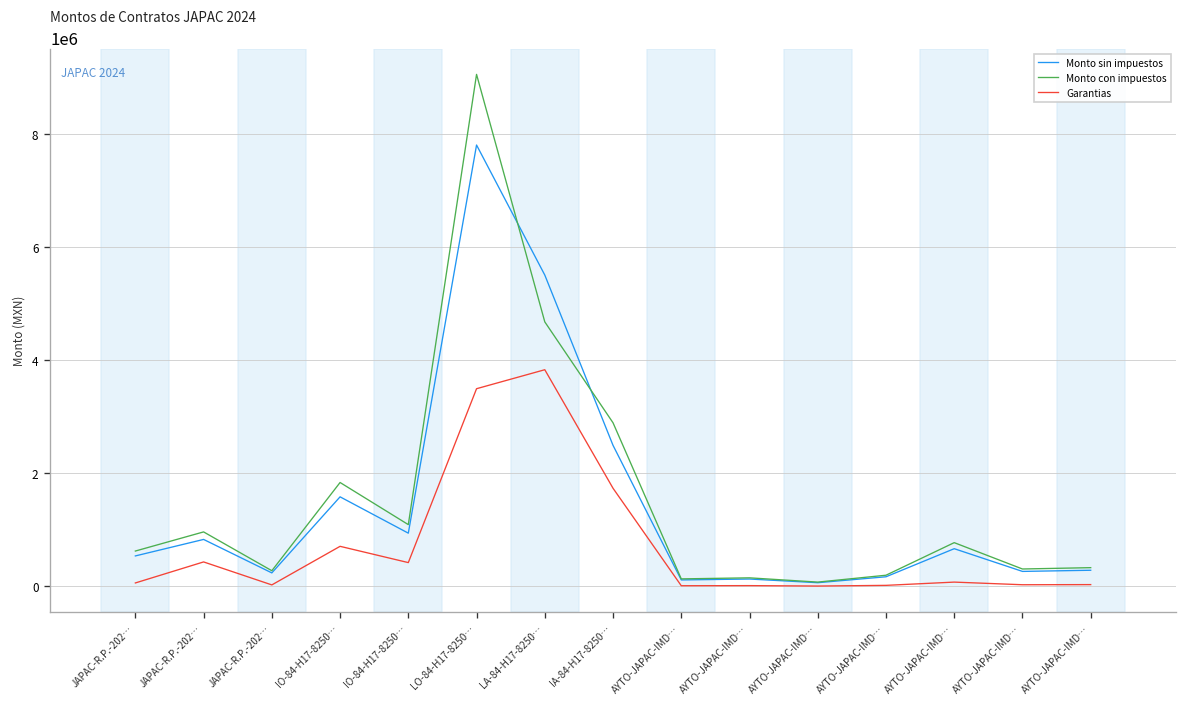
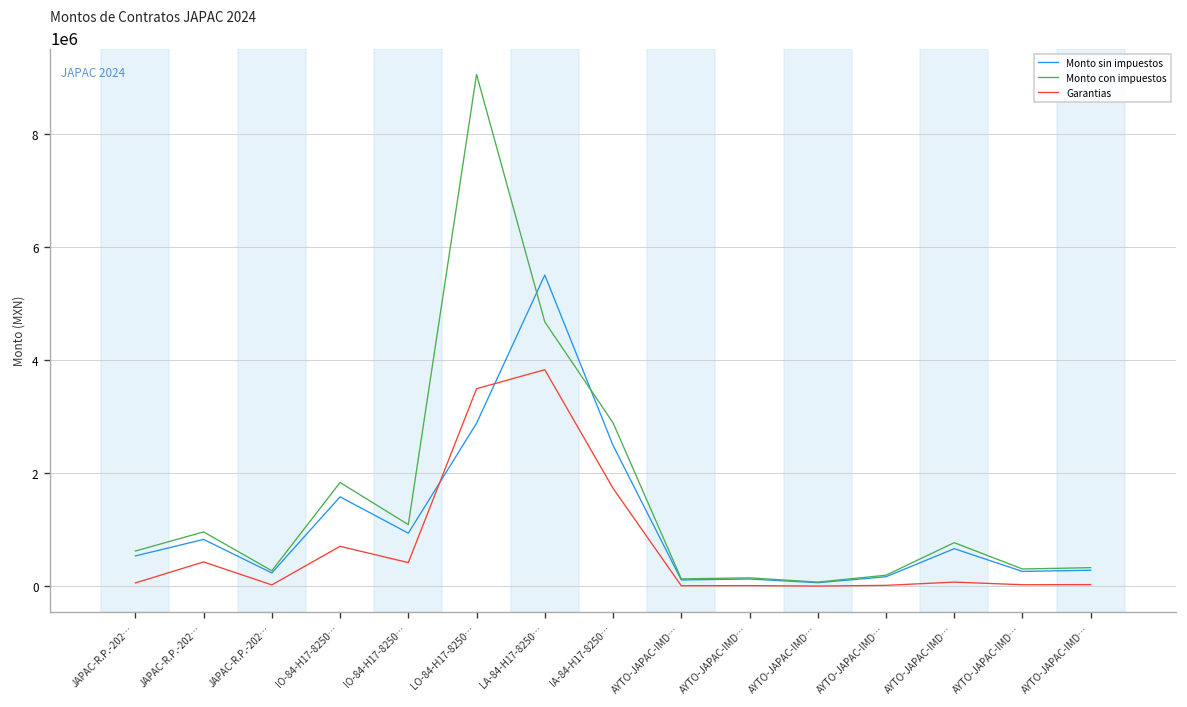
  {
    "Monto sin impuestos": {
-     "LO-84-H17-8250…": 7800000,
+     "LO-84-H17-8250…": 2900000,
      "LA-84-H17-8250…": 5500000,
      "IA-84-H17-8250…": 2500000
    },
    "Monto con impuestos": {
      "LO-84-H17-8250…": 9100000,
      "LA-84-H17-8250…": 4700000,
      "IA-84-H17-8250…": 2900000
    },
    "Garantias": {
      "LO-84-H17-8250…": 3500000,
      "LA-84-H17-8250…": 3800000,
      "IA-84-H17-8250…": 1700000
    }
  }
